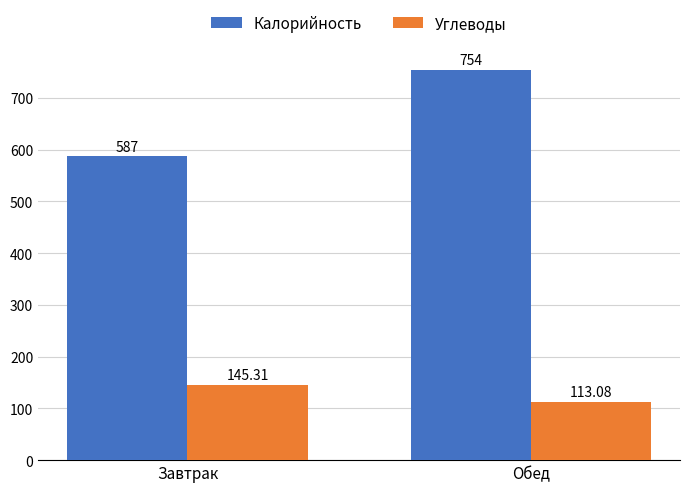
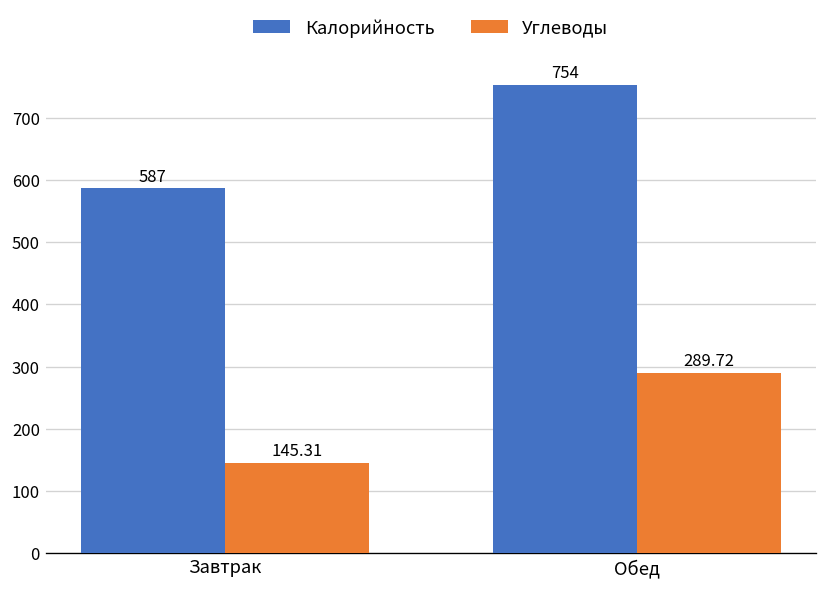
  {
    "Калорийность": {
      "Завтрак": 587,
      "Обед": 754
    },
    "Углеводы": {
      "Завтрак": 145.31,
-     "Обед": 113.08
+     "Обед": 289.72
    }
  }
